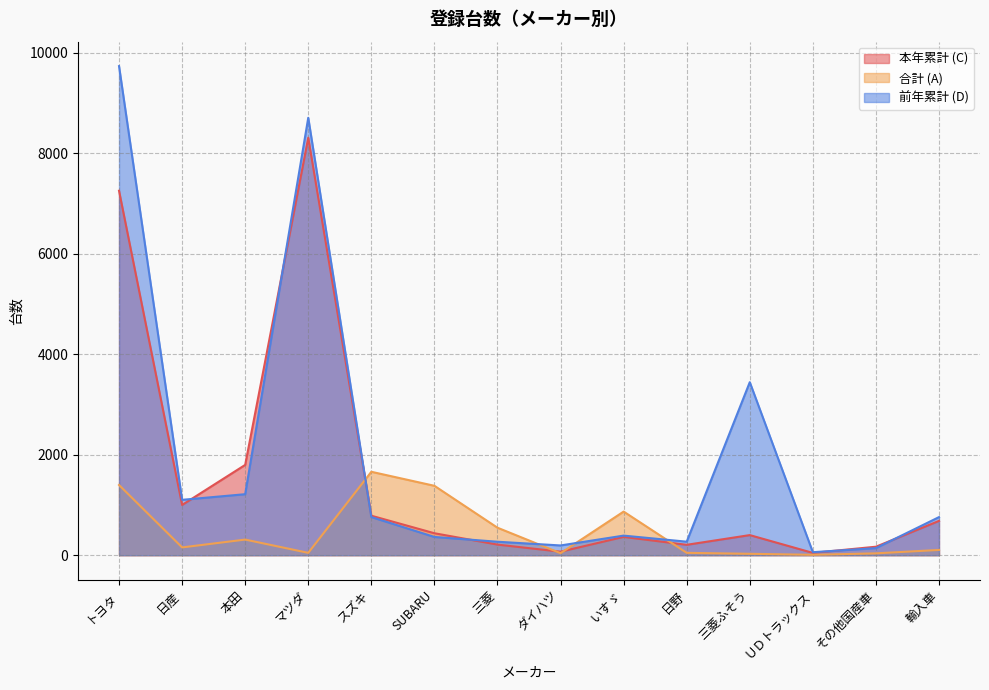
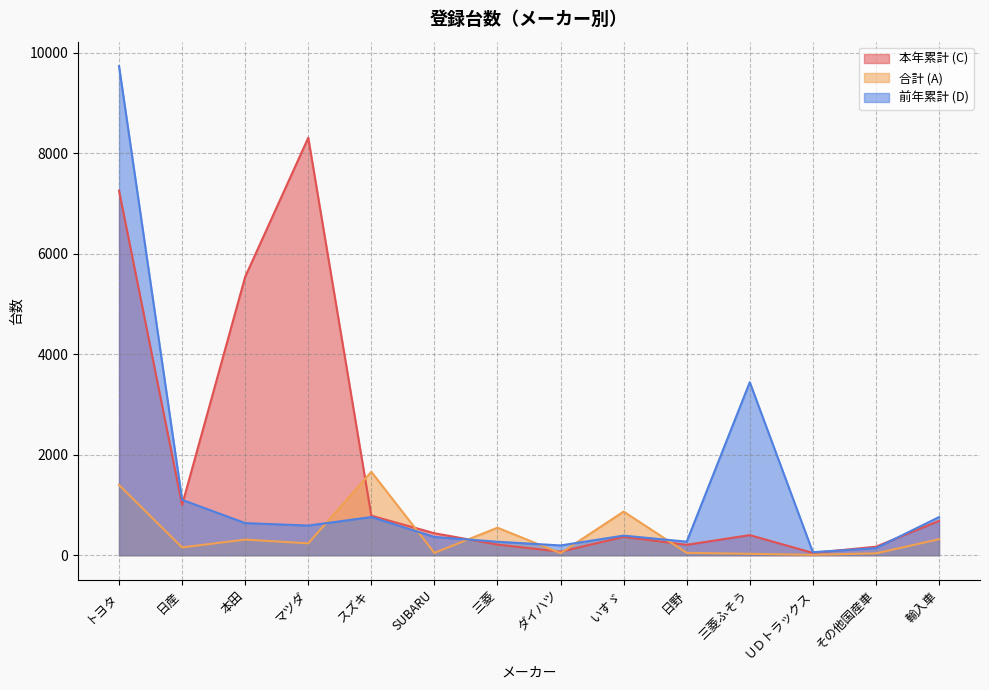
  {
    "本年累計 (C)": {
      "トヨタ": 7300,
      "日産": 1000,
-     "本田": 1800,
+     "本田": 5500,
      "マツダ": 8300,
      "SUBARU": 400,
      "三菱": 200,
      "日野": 200,
      "三菱ふそう": 400,
      "輸入車": 700
    },
    "合計 (A)": {
      "トヨタ": 1400,
      "日産": 200,
      "本田": 300,
-     "マツダ": 0,
+     "マツダ": 200,
      "スズキ": 1700,
-     "SUBARU": 1400,
+     "SUBARU": 0,
      "三菱": 500,
      "いすゞ": 900,
      "日野": 0,
      "三菱ふそう": 0,
      "その他国産車": 0,
-     "輸入車": 100
+     "輸入車": 300
    },
    "前年累計 (D)": {
      "トヨタ": 9700,
      "日産": 1100,
-     "本田": 1200,
-     "マツダ": 8700,
+     "本田": 600,
+     "マツダ": 600,
      "SUBARU": 400,
      "三菱": 300,
      "ダイハツ": 200,
      "日野": 300,
      "三菱ふそう": 3400,
      "輸入車": 800
    }
  }
